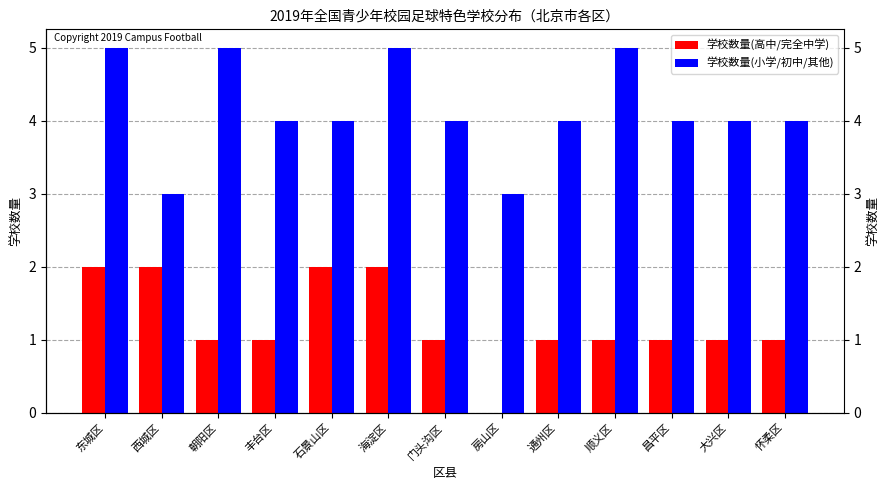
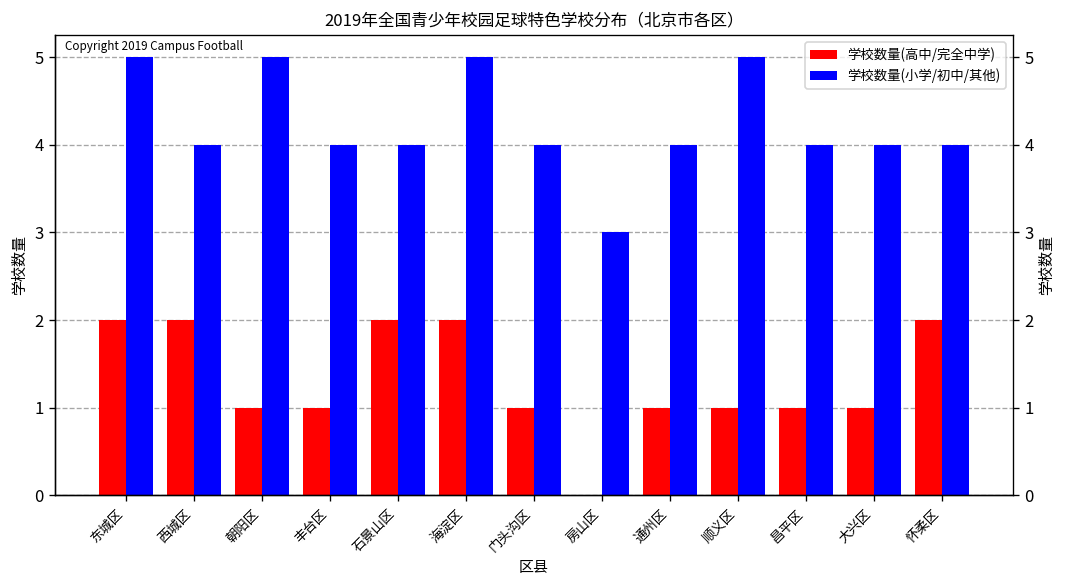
  {
    "学校数量(高中/完全中学)": {
      "东城区": 2,
      "西城区": 2,
      "朝阳区": 1,
      "丰台区": 1,
      "石景山区": 2,
      "海淀区": 2,
      "门头沟区": 1,
      "房山区": 0,
      "通州区": 1,
      "顺义区": 1,
      "昌平区": 1,
      "大兴区": 1,
-     "怀柔区": 1
+     "怀柔区": 2
    },
    "学校数量(小学/初中/其他)": {
-     "西城区": 3,
+     "西城区": 4,
      "朝阳区": 5,
      "丰台区": 4,
      "石景山区": 4,
      "海淀区": 5,
      "门头沟区": 4,
      "房山区": 3,
      "通州区": 4,
      "顺义区": 5,
      "昌平区": 4,
      "大兴区": 4,
      "怀柔区": 4
    }
  }
